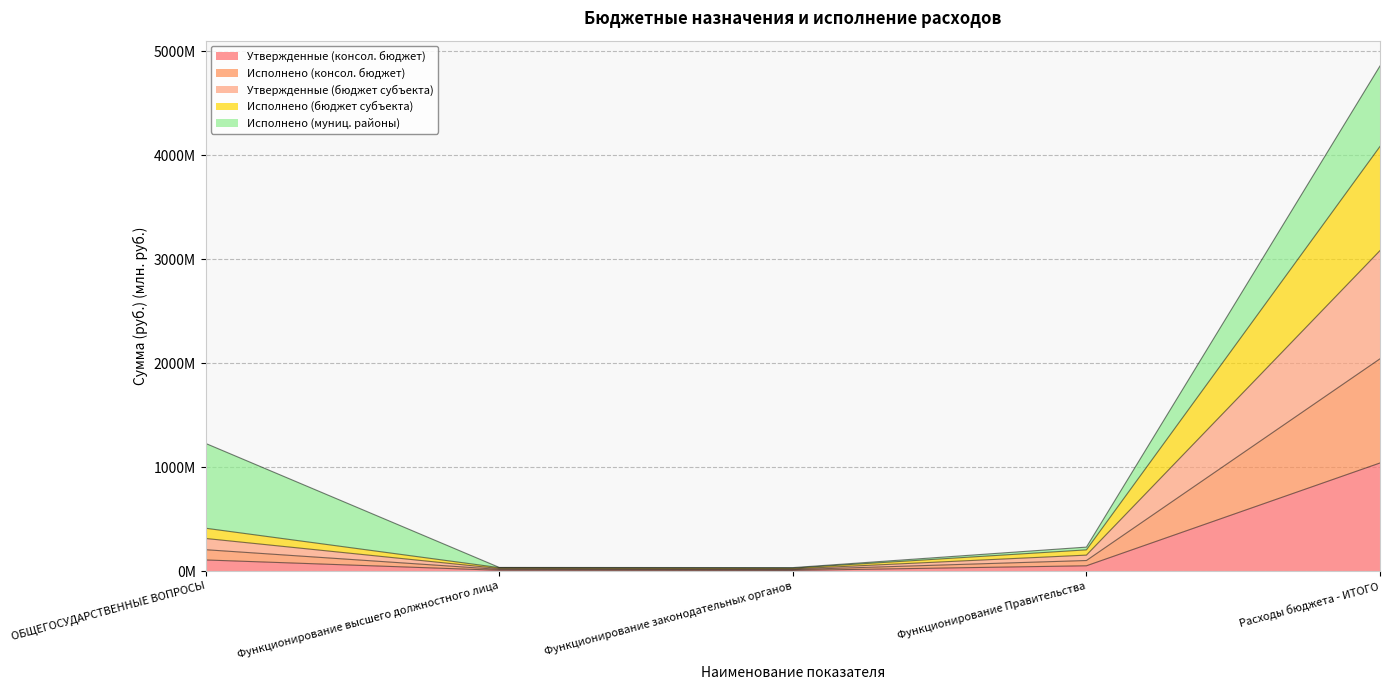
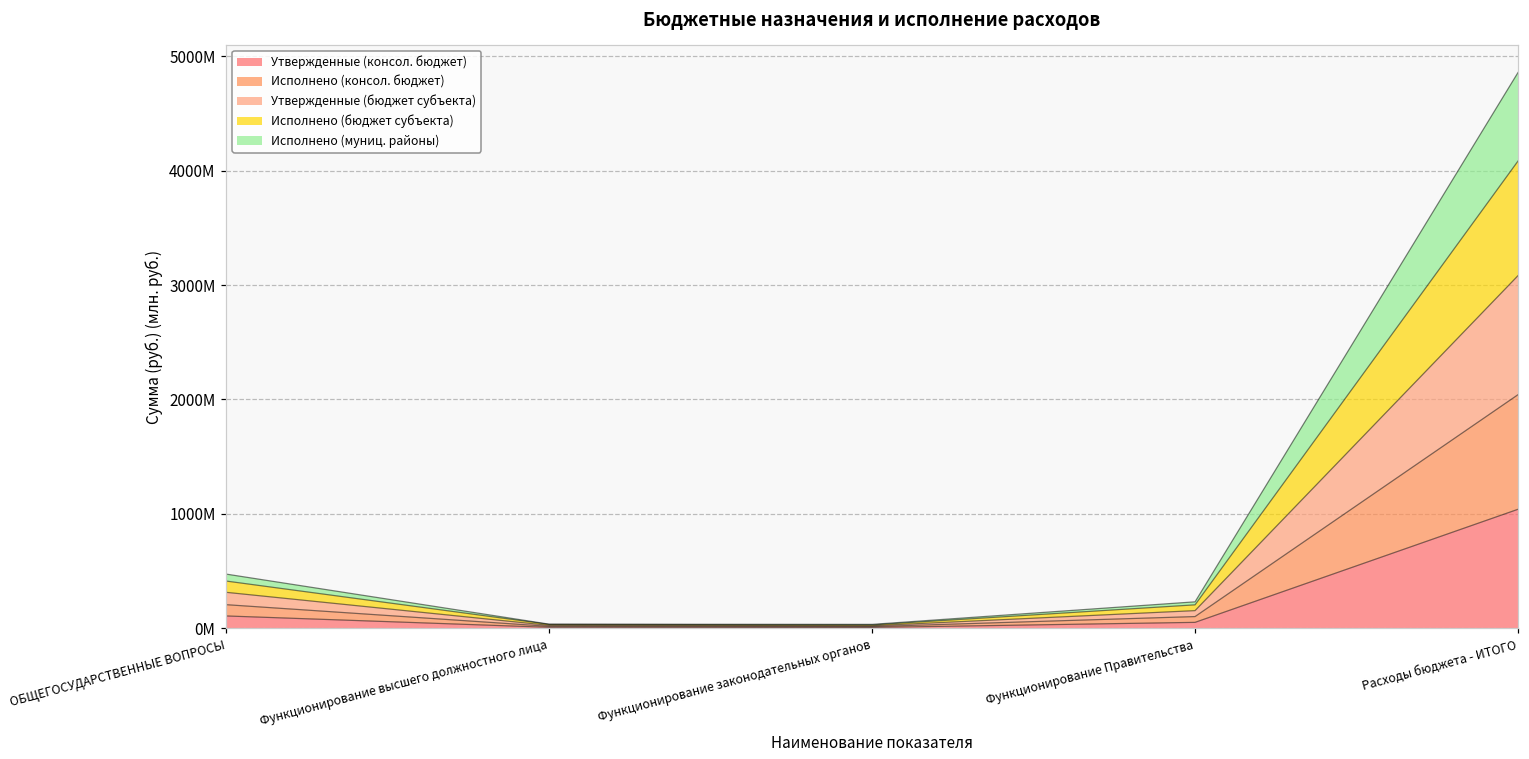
  {
    "Исполнено (бюджет субъекта)": {
      "ОБЩЕГОСУДАРСТВЕННЫЕ ВОПРОСЫ": 100000000,
      "Функционирование Правительства": 50000000,
      "Расходы бюджета - ИТОГО": 1000000000
    },
    "Исполнено (муниц. районы)": {
-     "ОБЩЕГОСУДАРСТВЕННЫЕ ВОПРОСЫ": 820000000,
+     "ОБЩЕГОСУДАРСТВЕННЫЕ ВОПРОСЫ": 60000000,
      "Функционирование Правительства": 30000000,
      "Расходы бюджета - ИТОГО": 770000000
    }
  }
